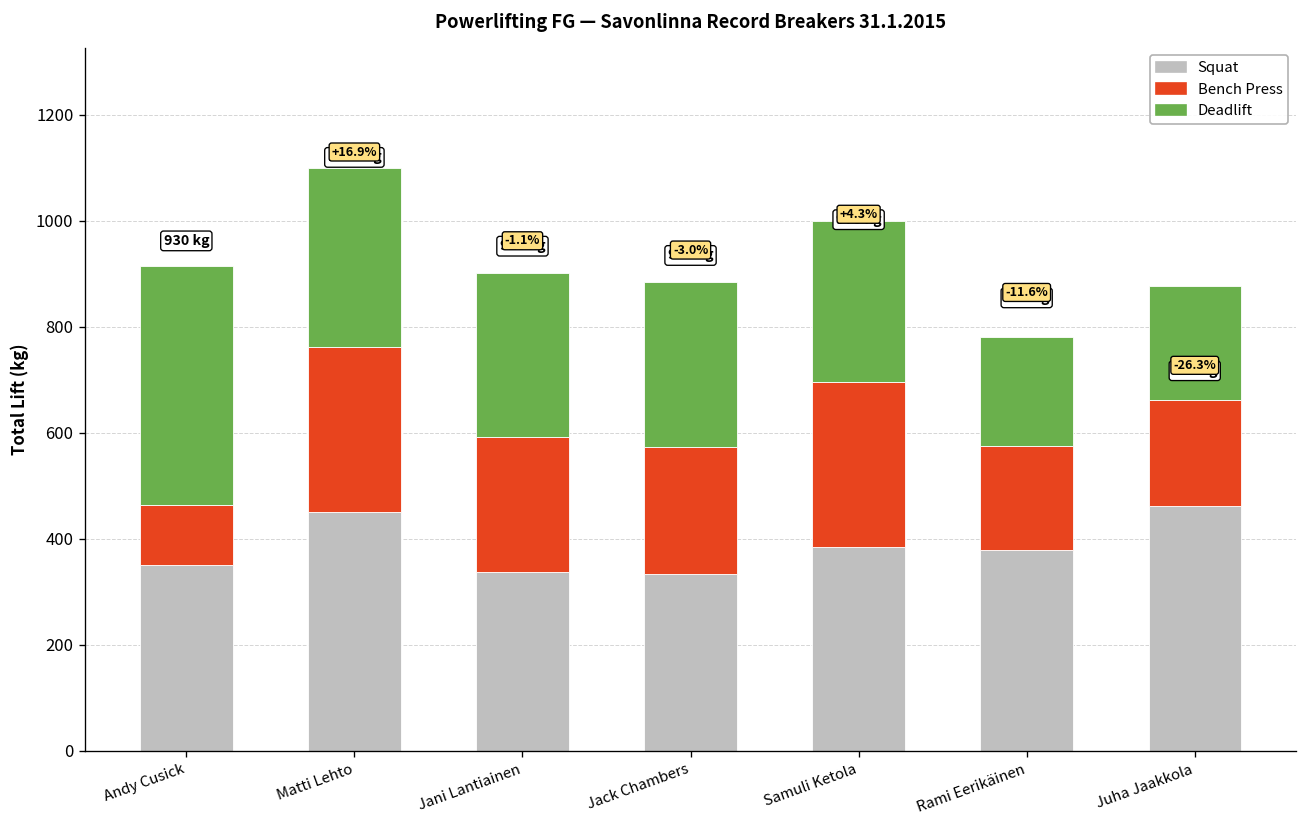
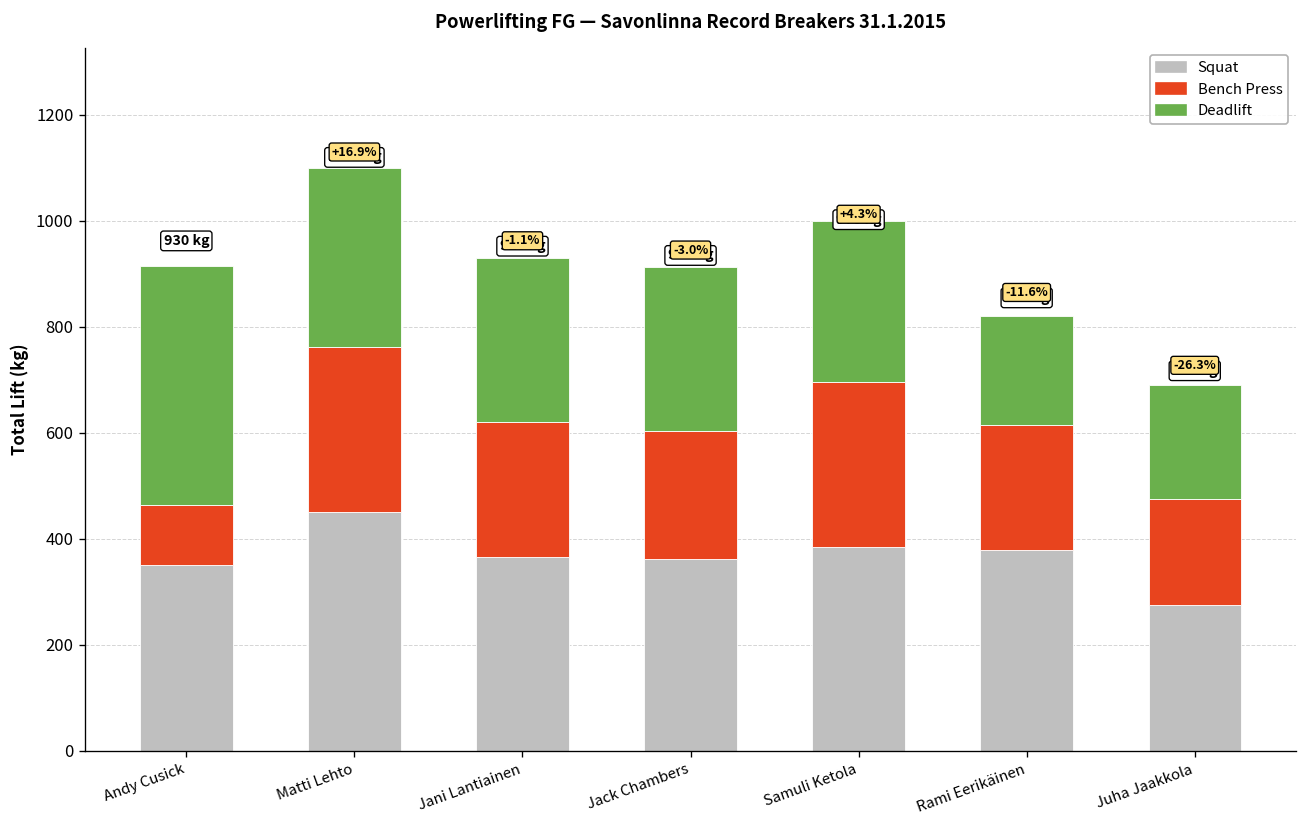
  {
    "Squat": {
      "Andy Cusick": 350,
      "Matti Lehto": 450,
-     "Jani Lantiainen": 340,
-     "Jack Chambers": 330,
+     "Jani Lantiainen": 370,
+     "Jack Chambers": 360,
      "Samuli Ketola": 390,
      "Rami Eerikäinen": 380,
-     "Juha Jaakkola": 460
+     "Juha Jaakkola": 280
    },
    "Bench Press": {
      "Andy Cusick": 110,
      "Matti Lehto": 310,
      "Jani Lantiainen": 260,
      "Jack Chambers": 240,
      "Samuli Ketola": 310,
-     "Rami Eerikäinen": 200,
+     "Rami Eerikäinen": 240,
      "Juha Jaakkola": 200
    },
    "Deadlift": {
      "Rami Eerikäinen": 210
    }
  }
